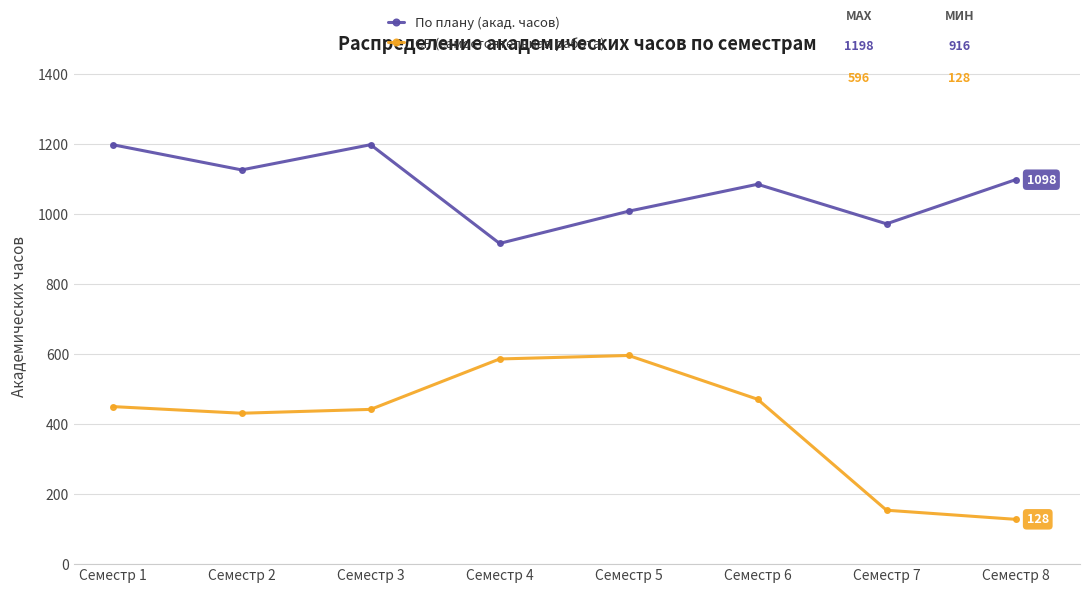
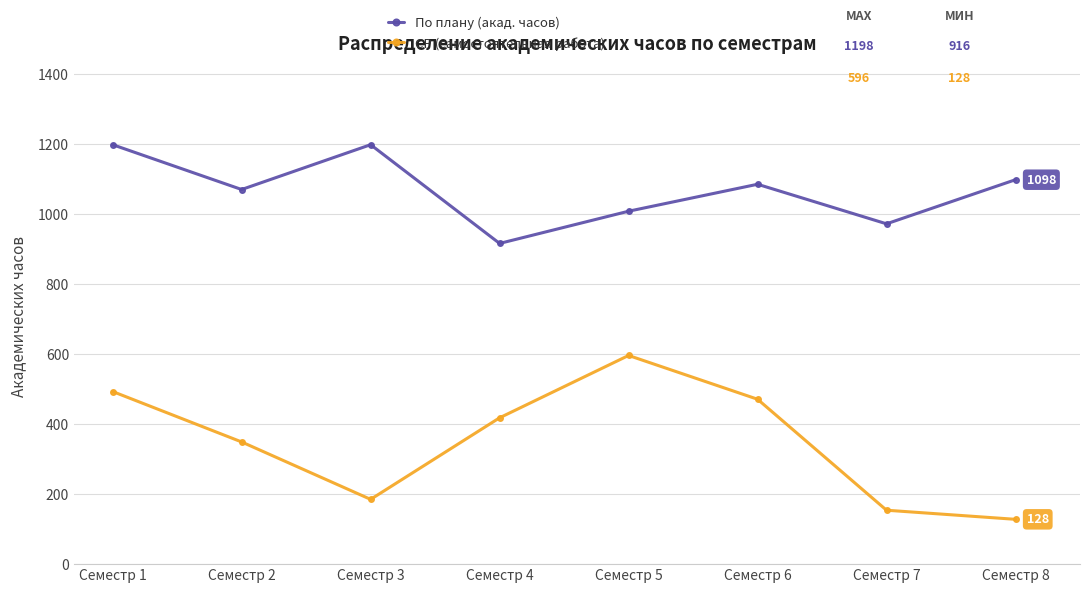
  {
    "По плану (акад. часов)": {
      "Семестр 1": 1200,
-     "Семестр 2": 1130,
+     "Семестр 2": 1070,
      "Семестр 3": 1200,
      "Семестр 4": 920,
      "Семестр 5": 1010,
      "Семестр 6": 1090,
      "Семестр 7": 970
    },
    "СР (самостоятельная работа)": {
-     "Семестр 1": 450,
-     "Семестр 2": 430,
-     "Семестр 3": 440,
-     "Семестр 4": 590,
+     "Семестр 1": 490,
+     "Семестр 2": 350,
+     "Семестр 3": 190,
+     "Семестр 4": 420,
      "Семестр 5": 600,
      "Семестр 6": 470,
      "Семестр 7": 150
    }
  }
